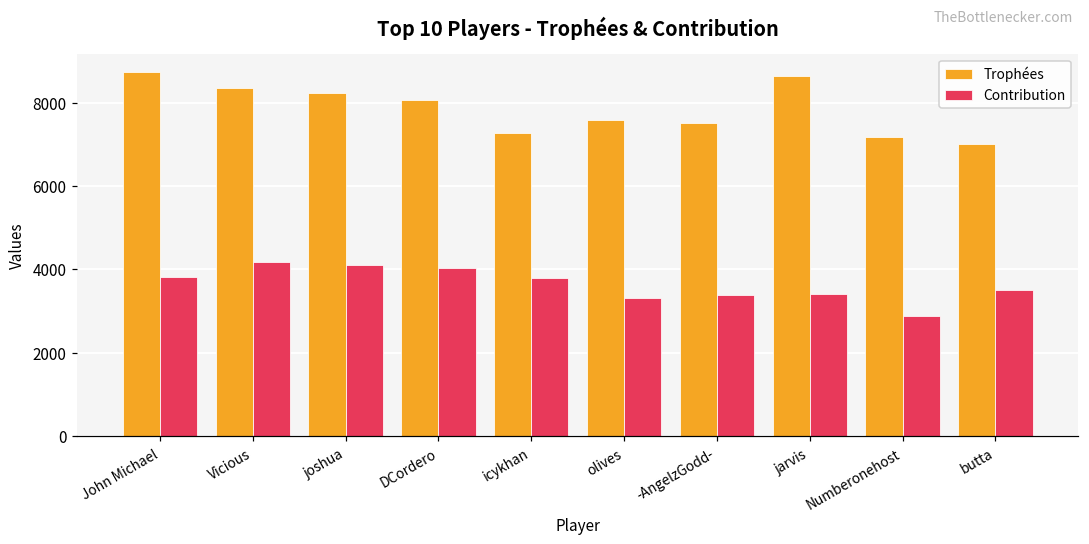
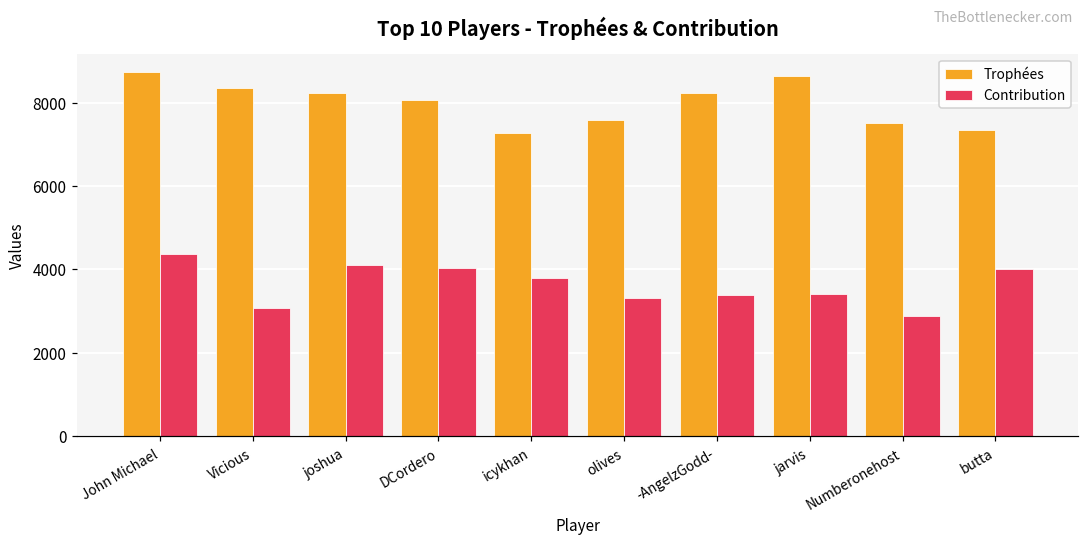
  {
    "Trophées": {
      "John Michael": 8700,
      "Vicious": 8400,
      "joshua": 8200,
      "DCordero": 8100,
      "icykhan": 7300,
      "olives": 7600,
-     "-AngelzGodd-": 7500,
+     "-AngelzGodd-": 8200,
      "jarvis": 8600,
-     "Numberonehost": 7200,
-     "butta": 7000
+     "Numberonehost": 7500,
+     "butta": 7300
    },
    "Contribution": {
-     "John Michael": 3800,
-     "Vicious": 4200,
+     "John Michael": 4400,
+     "Vicious": 3100,
      "joshua": 4100,
      "DCordero": 4000,
      "icykhan": 3800,
      "olives": 3300,
      "-AngelzGodd-": 3400,
      "jarvis": 3400,
      "Numberonehost": 2900,
-     "butta": 3500
+     "butta": 4000
    }
  }
